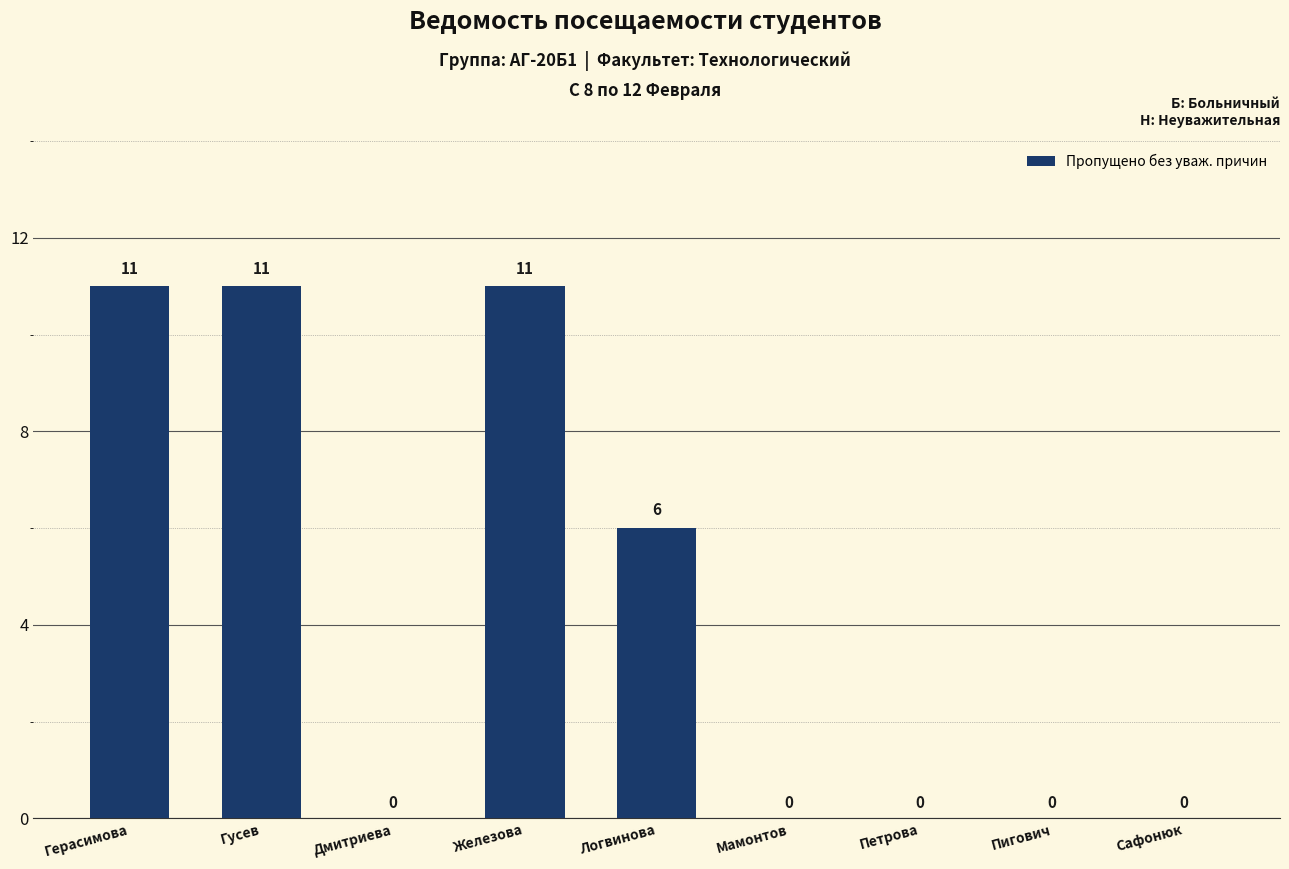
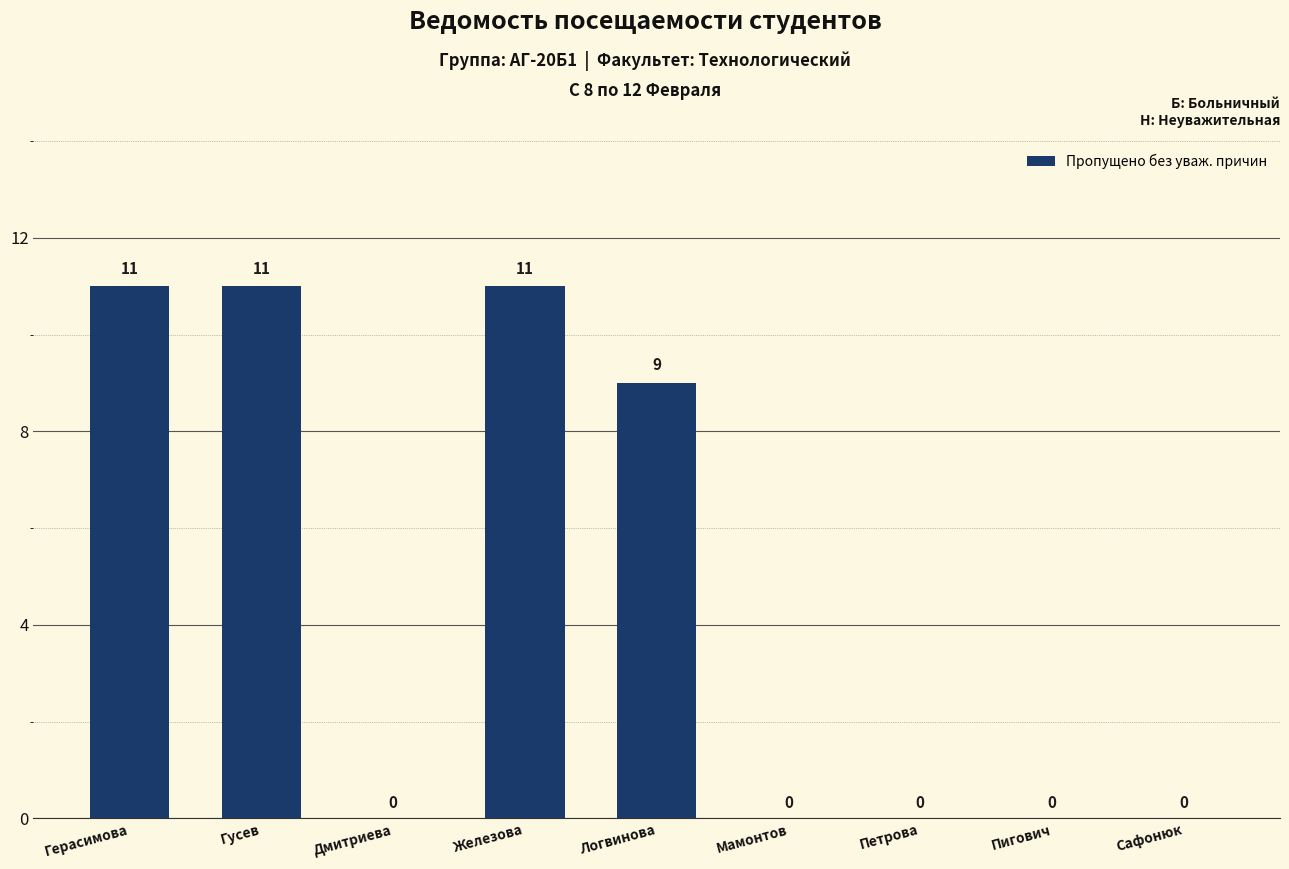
  {
    "Герасимова": 11,
    "Гусев": 11,
    "Дмитриева": 0,
    "Железова": 11,
-   "Логвинова": 6,
+   "Логвинова": 9,
    "Мамонтов": 0,
    "Петрова": 0,
    "Пигович": 0,
    "Сафонюк": 0
  }
